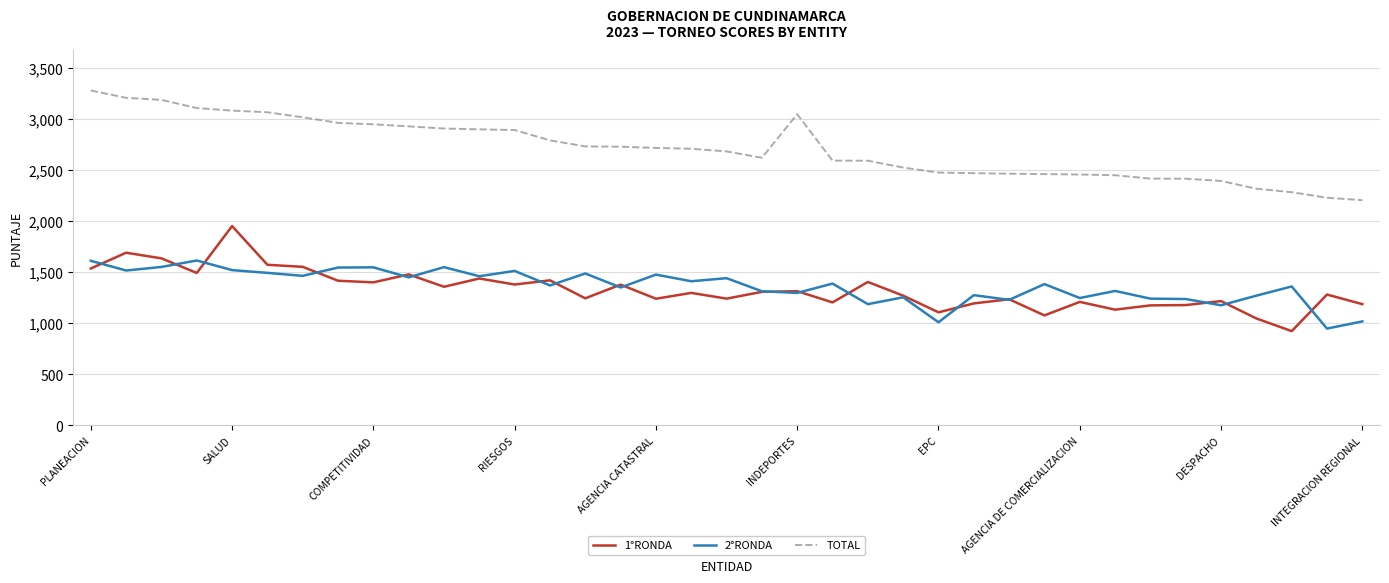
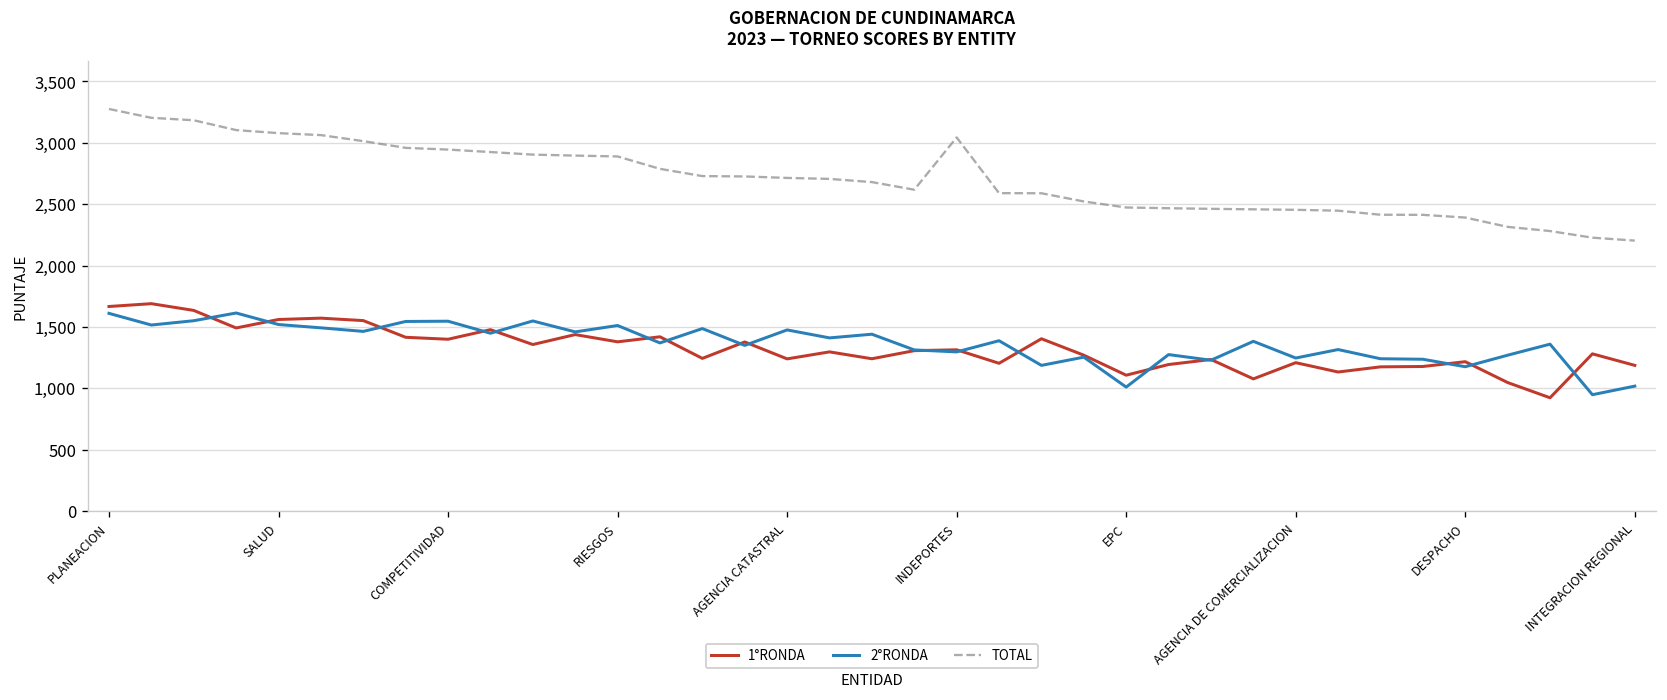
  {
    "1°RONDA": {
-     "PLANEACION": "1,540",
-     "SALUD": "1,950",
+     "PLANEACION": "1,670",
+     "SALUD": "1,560",
      "COMPETITIVIDAD": "1,400",
      "RIESGOS": "1,380",
      "AGENCIA CATASTRAL": "1,240",
      "EPC": "1,110",
      "AGENCIA DE COMERCIALIZACION": "1,210",
      "DESPACHO": "1,220",
      "INTEGRACION REGIONAL": "1,190"
    },
    "2°RONDA": {
      "PLANEACION": "1,610",
      "SALUD": "1,520",
      "COMPETITIVIDAD": "1,550",
      "RIESGOS": "1,510",
      "AGENCIA CATASTRAL": "1,480",
      "EPC": "1,010",
      "AGENCIA DE COMERCIALIZACION": "1,250",
      "DESPACHO": "1,180",
      "INTEGRACION REGIONAL": "1,020"
    },
    "TOTAL": {
      "PLANEACION": "3,280",
      "SALUD": "3,080",
      "COMPETITIVIDAD": "2,950",
      "RIESGOS": "2,890",
      "AGENCIA CATASTRAL": "2,710",
      "INDEPORTES": "3,040",
      "EPC": "2,470",
      "AGENCIA DE COMERCIALIZACION": "2,450",
      "DESPACHO": "2,390",
      "INTEGRACION REGIONAL": "2,200"
    }
  }
